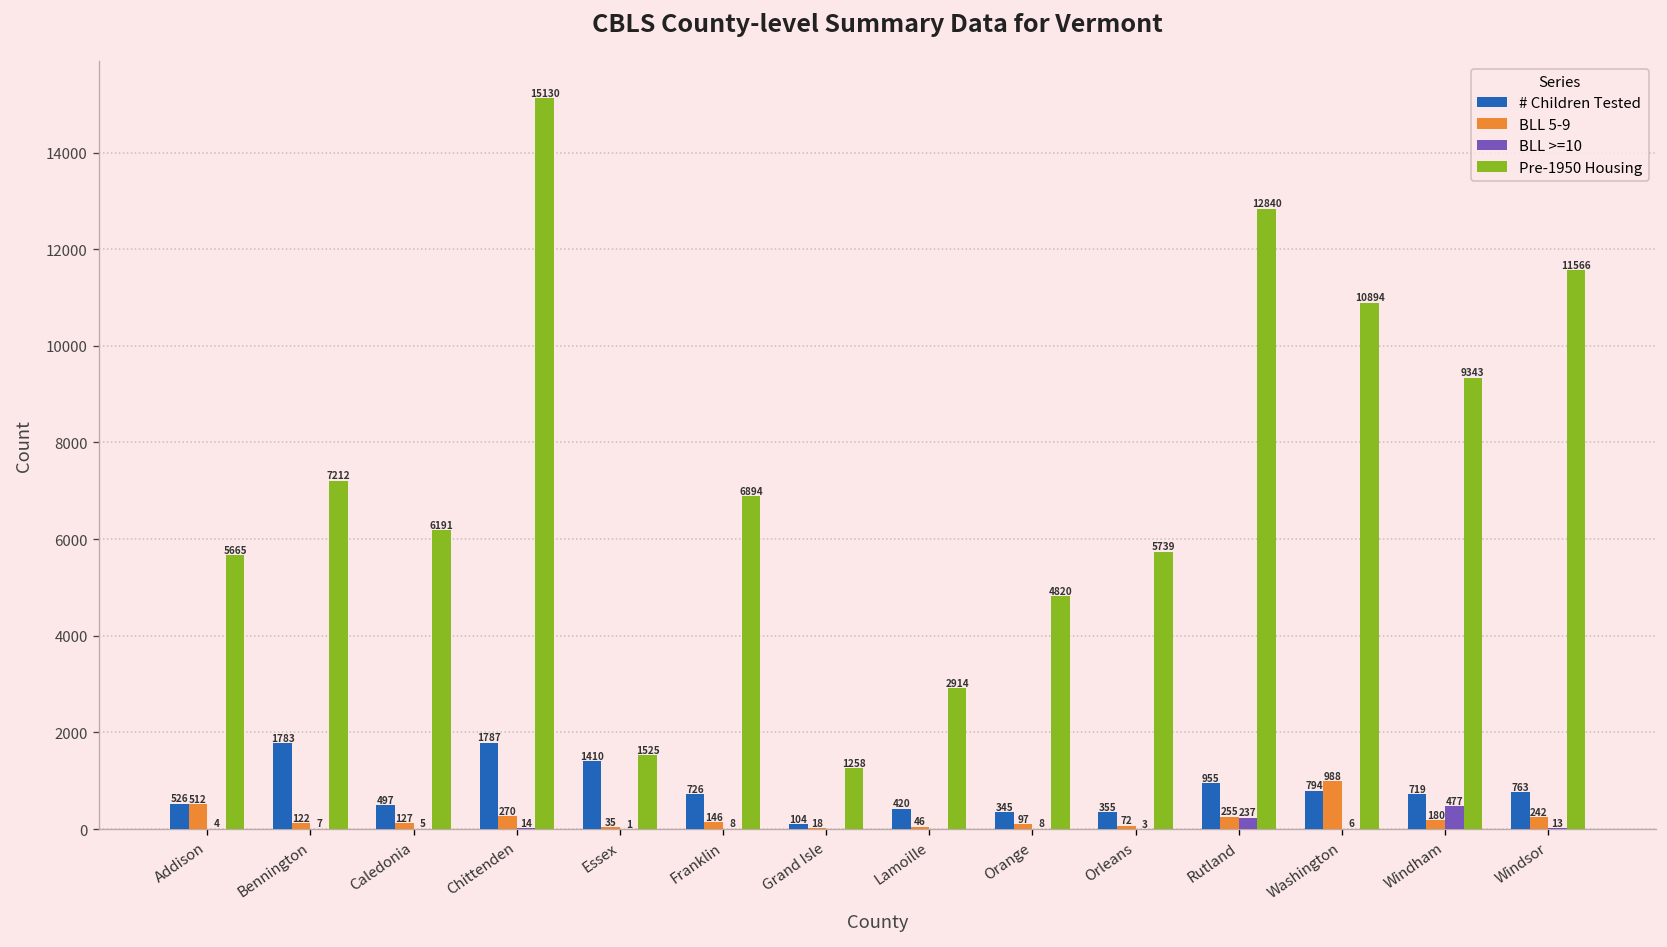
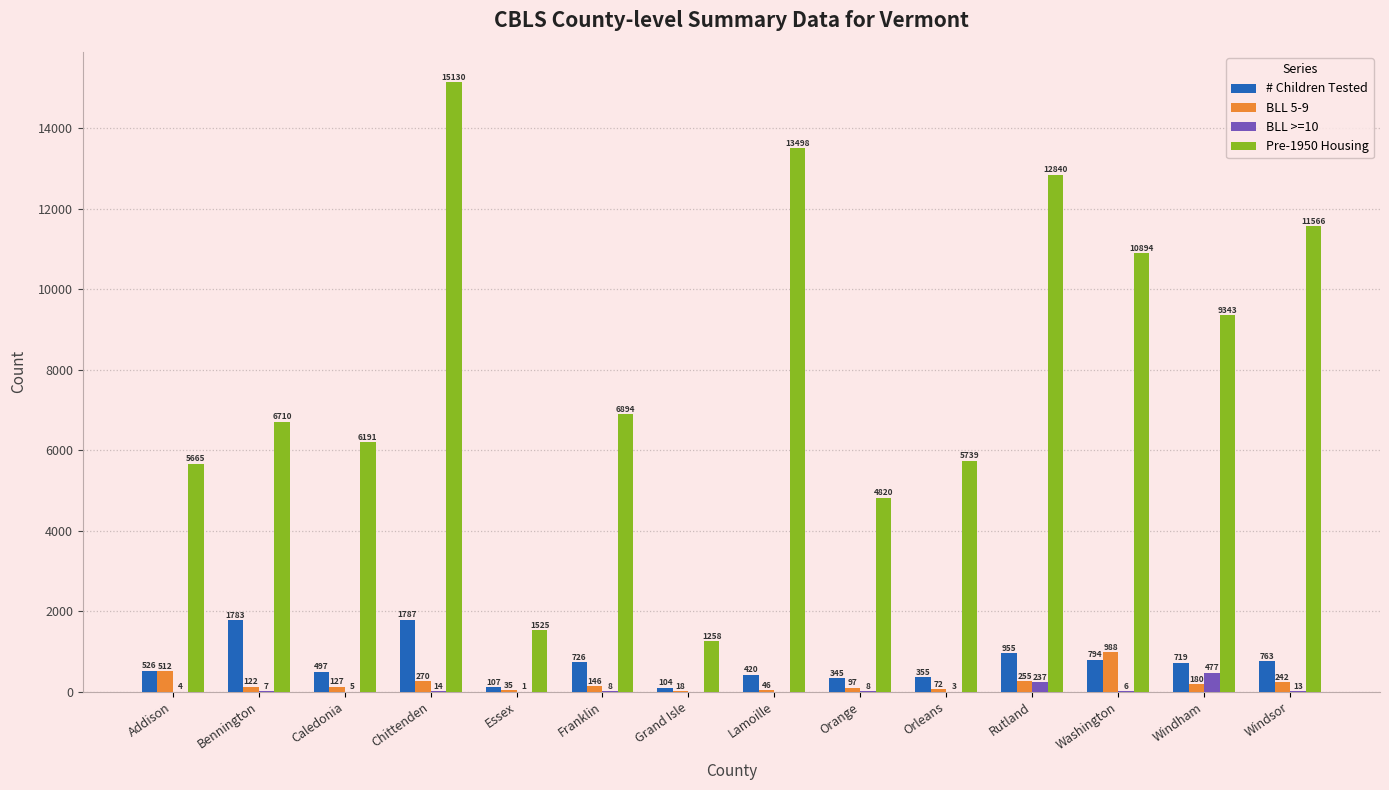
  {
    "# Children Tested": {
      "Addison": 526,
      "Bennington": 1783,
      "Caledonia": 497,
      "Chittenden": 1787,
-     "Essex": 1410,
+     "Essex": 107,
      "Franklin": 726,
      "Grand Isle": 104,
      "Lamoille": 420,
      "Orange": 345,
      "Orleans": 355,
      "Rutland": 955,
      "Washington": 794,
      "Windham": 719,
      "Windsor": 763
    },
    "BLL 5-9": {
      "Addison": 512,
      "Bennington": 122,
      "Caledonia": 127,
      "Chittenden": 270,
      "Essex": 35,
      "Franklin": 146,
      "Grand Isle": 18,
      "Lamoille": 46,
      "Orange": 97,
      "Orleans": 72,
      "Rutland": 255,
      "Washington": 988,
      "Windham": 180,
      "Windsor": 242
    },
    "BLL >=10": {
      "Addison": 4,
      "Bennington": 7,
      "Caledonia": 5,
      "Chittenden": 14,
      "Essex": 1,
      "Franklin": 8,
      "Orange": 8,
      "Orleans": 3,
      "Rutland": 237,
      "Washington": 6,
      "Windham": 477,
      "Windsor": 13
    },
    "Pre-1950 Housing": {
      "Addison": 5665,
-     "Bennington": 7212,
+     "Bennington": 6710,
      "Caledonia": 6191,
      "Chittenden": 15130,
      "Essex": 1525,
      "Franklin": 6894,
      "Grand Isle": 1258,
-     "Lamoille": 2914,
+     "Lamoille": 13498,
      "Orange": 4820,
      "Orleans": 5739,
      "Rutland": 12840,
      "Washington": 10894,
      "Windham": 9343,
      "Windsor": 11566
    }
  }
